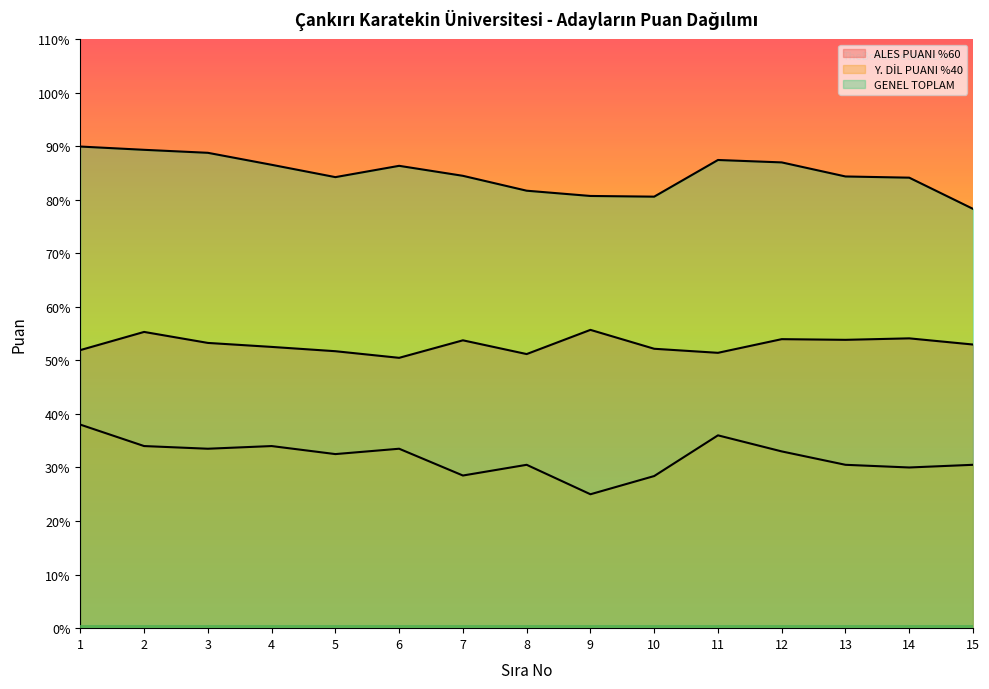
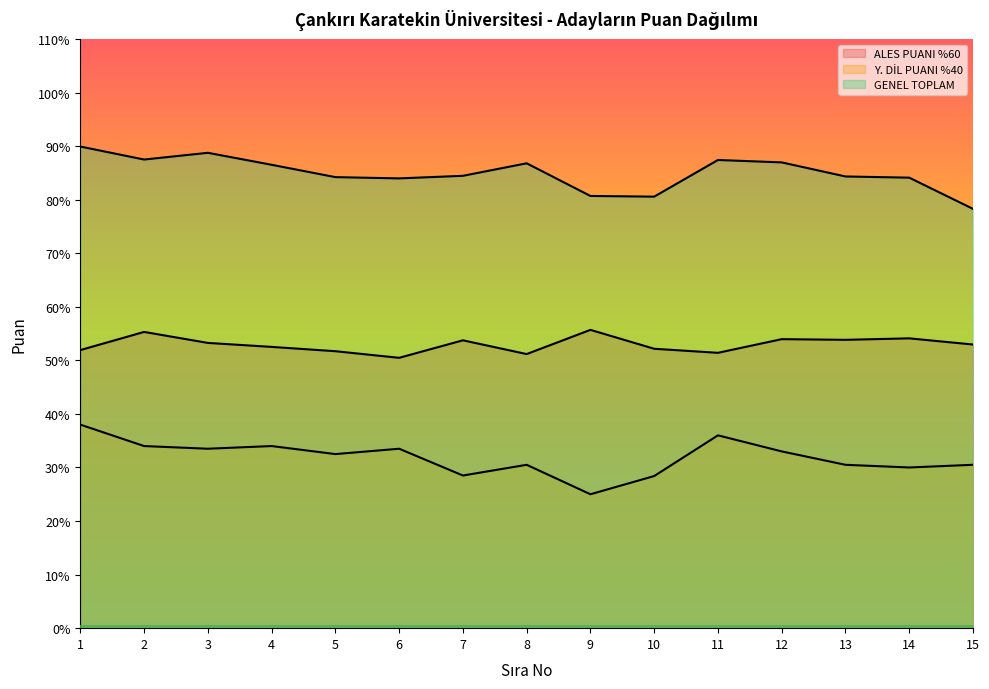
  {
    "GENEL TOPLAM": {
      "1": "90%",
-     "2": "89%",
+     "2": "87%",
      "3": "89%",
      "4": "87%",
      "5": "84%",
-     "6": "86%",
+     "6": "84%",
      "7": "84%",
-     "8": "82%",
+     "8": "87%",
      "9": "81%",
      "10": "81%",
      "11": "87%",
      "12": "87%",
      "13": "84%",
      "14": "84%",
      "15": "78%"
    }
  }
